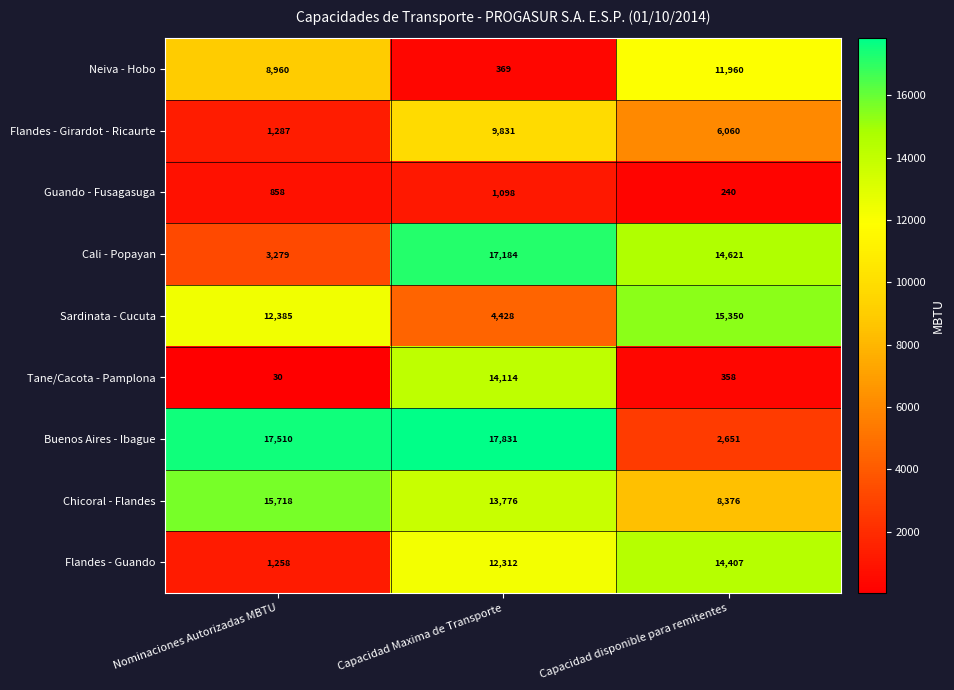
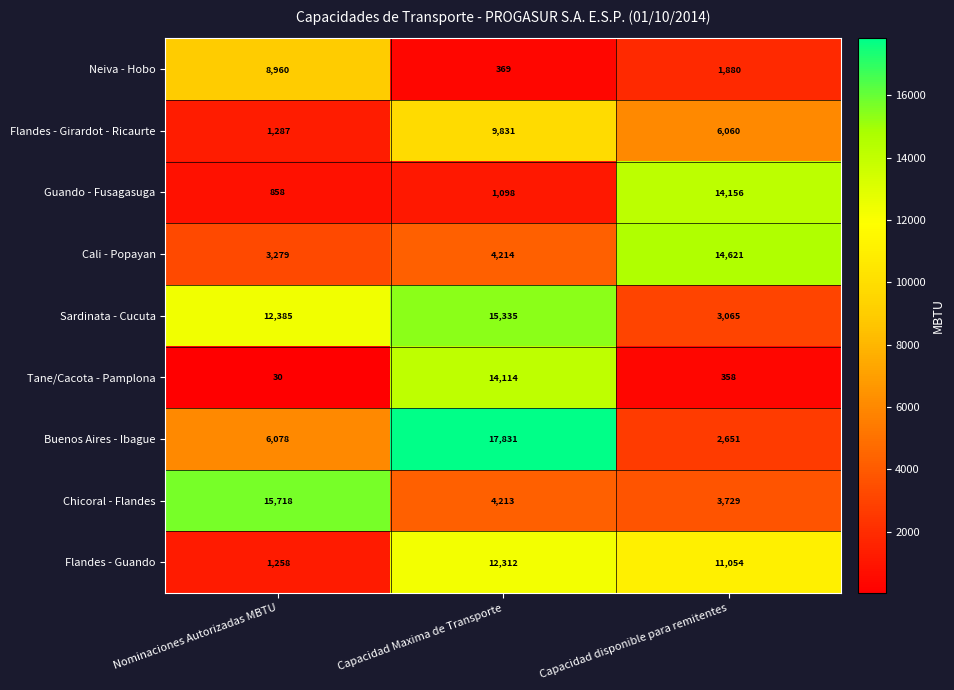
  {
    "Neiva - Hobo": {
      "Nominaciones Autorizadas MBTU": "8,960",
      "Capacidad Maxima de Transporte": "369",
-     "Capacidad disponible para remitentes": "11,960"
+     "Capacidad disponible para remitentes": "1,880"
    },
    "Flandes - Girardot - Ricaurte": {
      "Nominaciones Autorizadas MBTU": "1,287",
      "Capacidad Maxima de Transporte": "9,831",
      "Capacidad disponible para remitentes": "6,060"
    },
    "Guando - Fusagasuga": {
      "Nominaciones Autorizadas MBTU": "858",
      "Capacidad Maxima de Transporte": "1,098",
-     "Capacidad disponible para remitentes": "240"
+     "Capacidad disponible para remitentes": "14,156"
    },
    "Cali - Popayan": {
      "Nominaciones Autorizadas MBTU": "3,279",
-     "Capacidad Maxima de Transporte": "17,184",
+     "Capacidad Maxima de Transporte": "4,214",
      "Capacidad disponible para remitentes": "14,621"
    },
    "Sardinata - Cucuta": {
      "Nominaciones Autorizadas MBTU": "12,385",
-     "Capacidad Maxima de Transporte": "4,428",
-     "Capacidad disponible para remitentes": "15,350"
+     "Capacidad Maxima de Transporte": "15,335",
+     "Capacidad disponible para remitentes": "3,065"
    },
    "Tane/Cacota - Pamplona": {
      "Nominaciones Autorizadas MBTU": "30",
      "Capacidad Maxima de Transporte": "14,114",
      "Capacidad disponible para remitentes": "358"
    },
    "Buenos Aires - Ibague": {
-     "Nominaciones Autorizadas MBTU": "17,510",
+     "Nominaciones Autorizadas MBTU": "6,078",
      "Capacidad Maxima de Transporte": "17,831",
      "Capacidad disponible para remitentes": "2,651"
    },
    "Chicoral - Flandes": {
      "Nominaciones Autorizadas MBTU": "15,718",
-     "Capacidad Maxima de Transporte": "13,776",
-     "Capacidad disponible para remitentes": "8,376"
+     "Capacidad Maxima de Transporte": "4,213",
+     "Capacidad disponible para remitentes": "3,729"
    },
    "Flandes - Guando": {
      "Nominaciones Autorizadas MBTU": "1,258",
      "Capacidad Maxima de Transporte": "12,312",
-     "Capacidad disponible para remitentes": "14,407"
+     "Capacidad disponible para remitentes": "11,054"
    }
  }
